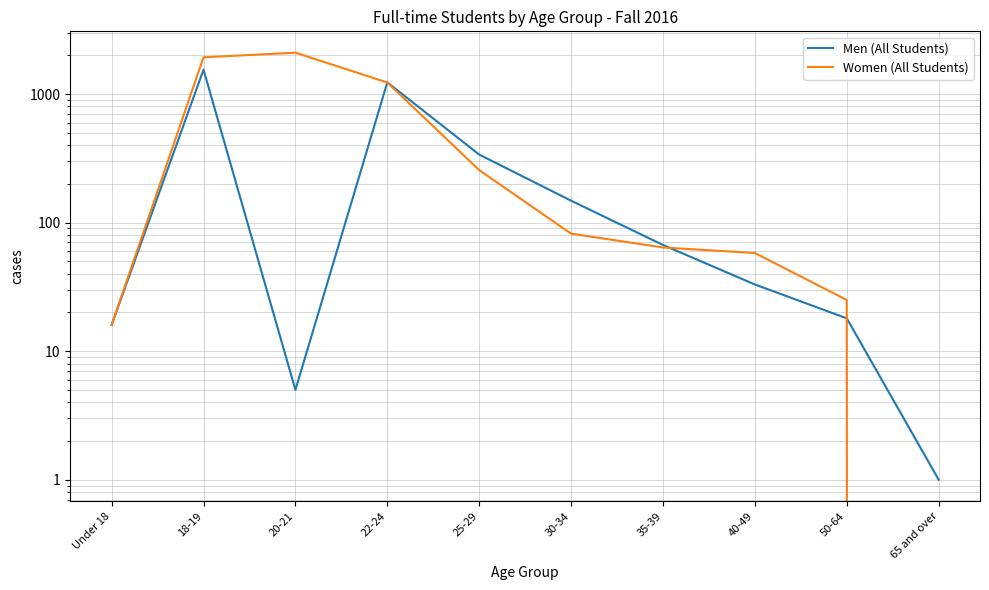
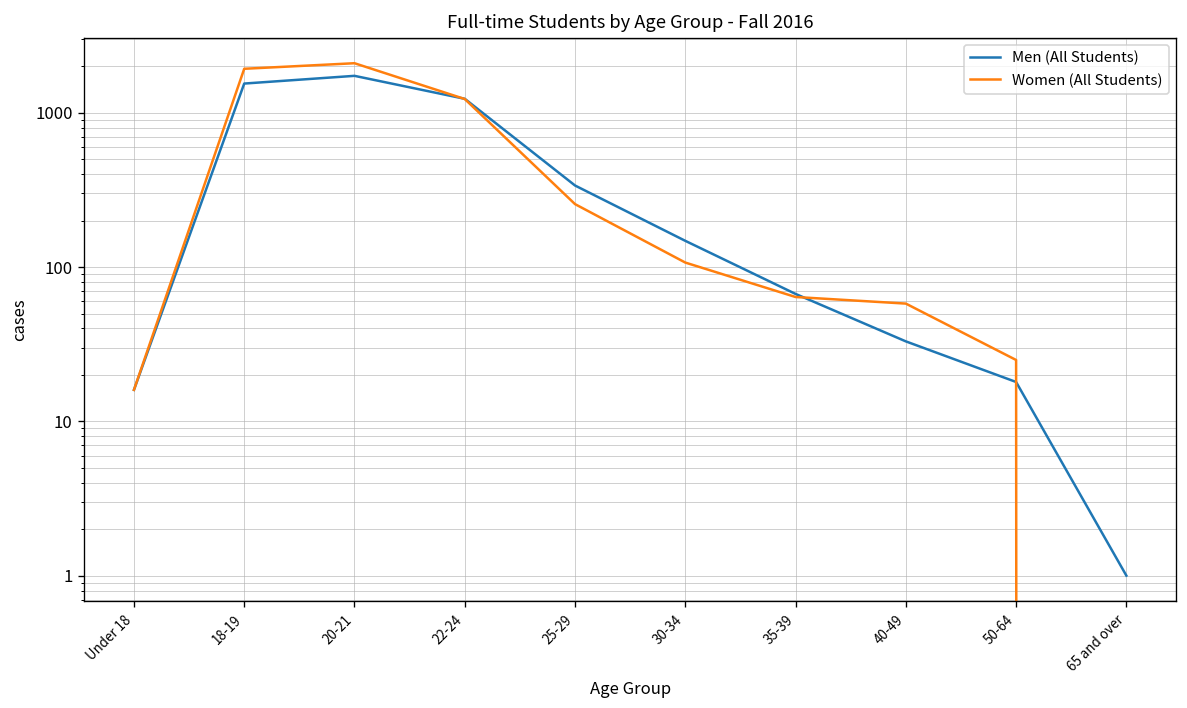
  {
    "Men (All Students)": {
      "18-19": 1500,
-     "20-21": 5,
+     "20-21": 1700,
      "25-29": 340,
      "30-34": 150,
      "35-39": 70,
      "40-49": 33,
      "50-64": 18,
      "65 and over": 1
    },
    "Women (All Students)": {
      "18-19": 1900,
      "20-21": 2100,
      "25-29": 260,
-     "30-34": 80,
+     "30-34": 110,
      "35-39": 60,
      "40-49": 60,
      "50-64": 25
    }
  }
